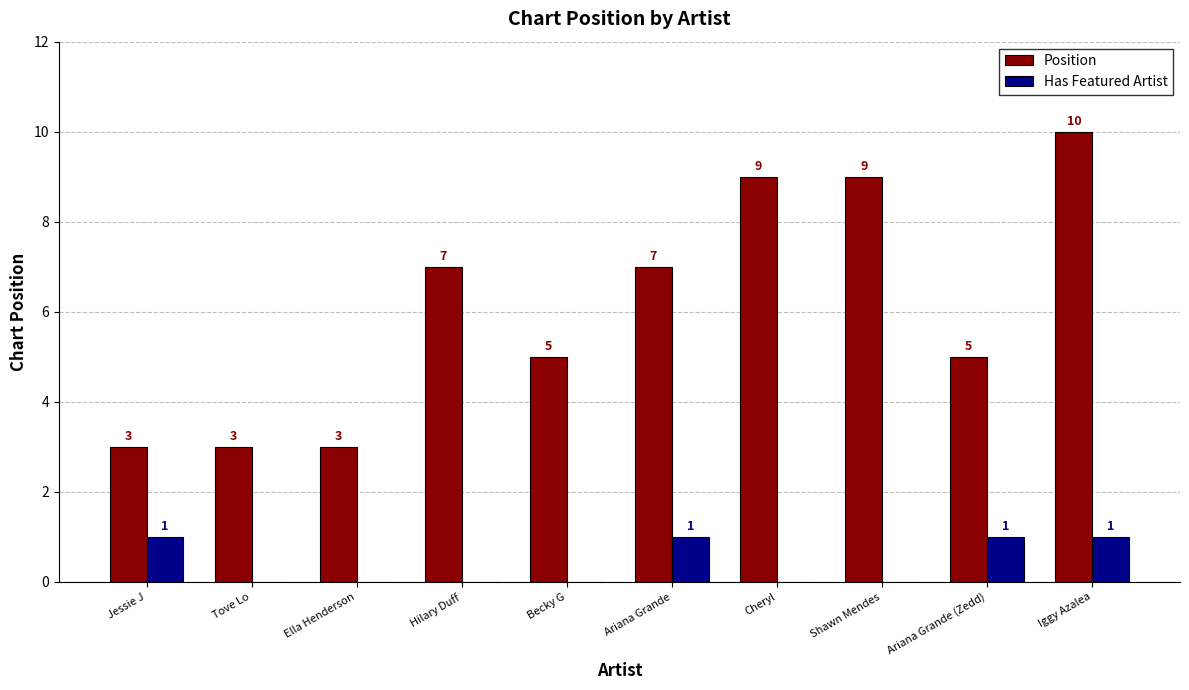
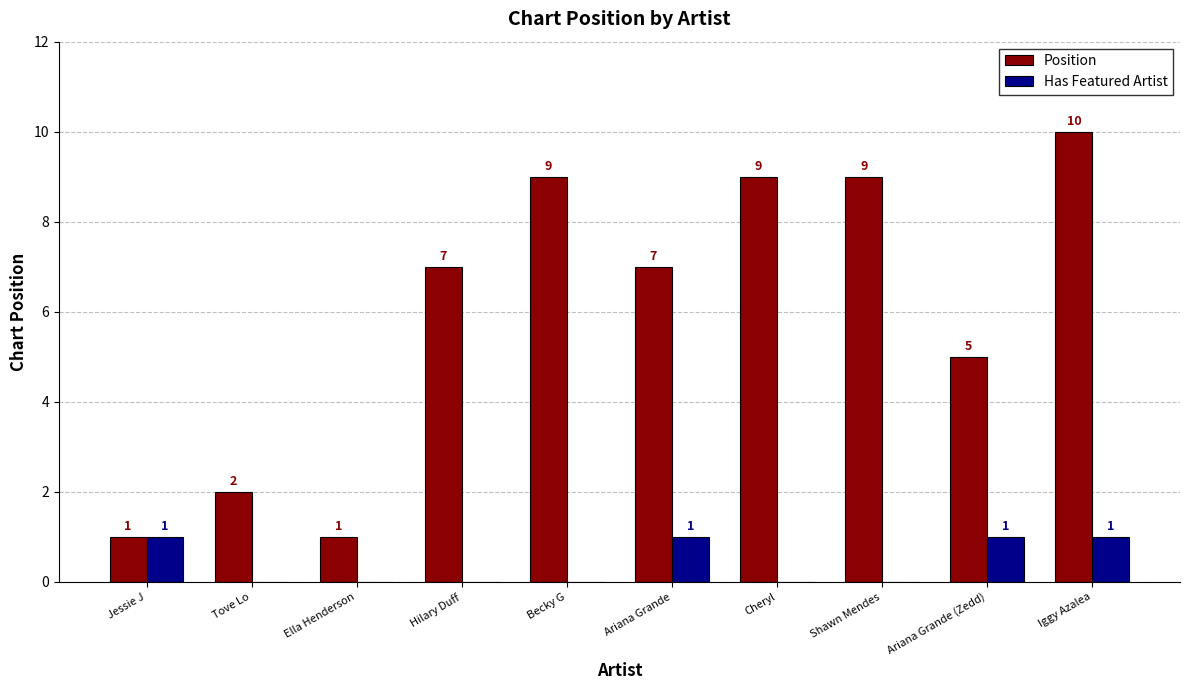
  {
    "Position": {
-     "Jessie J": 3,
-     "Tove Lo": 3,
-     "Ella Henderson": 3,
+     "Jessie J": 1,
+     "Tove Lo": 2,
+     "Ella Henderson": 1,
      "Hilary Duff": 7,
-     "Becky G": 5,
+     "Becky G": 9,
      "Ariana Grande": 7,
      "Cheryl": 9,
      "Shawn Mendes": 9,
      "Ariana Grande (Zedd)": 5,
      "Iggy Azalea": 10
    },
    "Has Featured Artist": {
      "Jessie J": 1,
      "Ariana Grande": 1,
      "Ariana Grande (Zedd)": 1,
      "Iggy Azalea": 1
    }
  }
